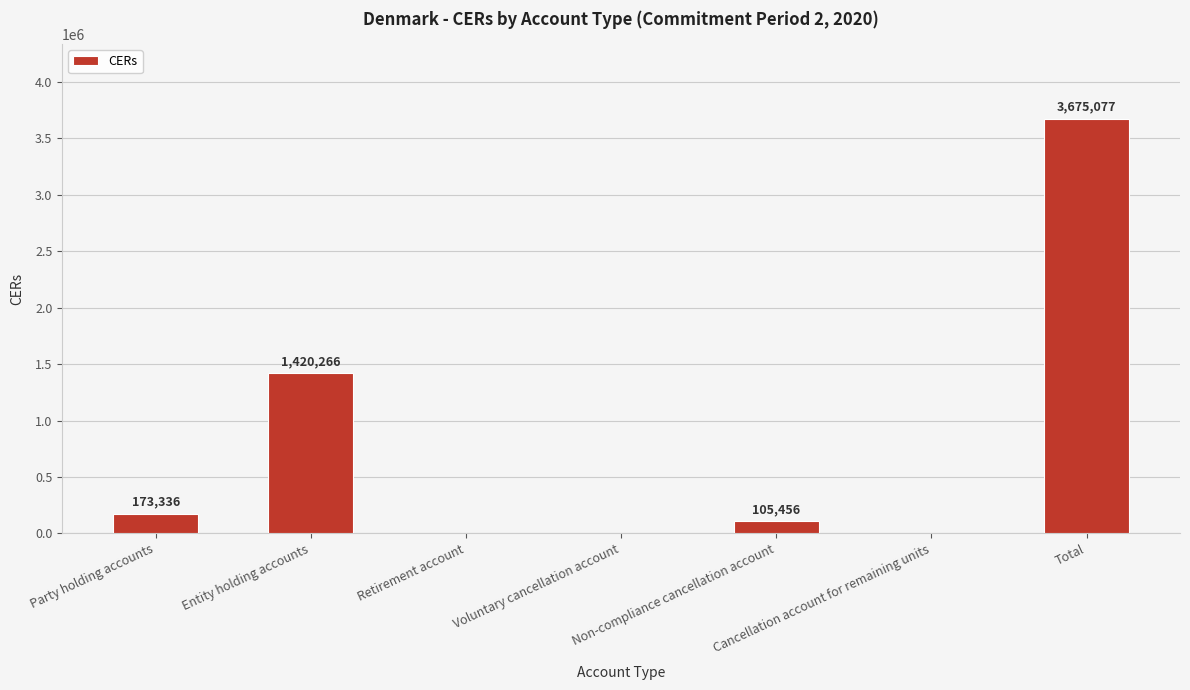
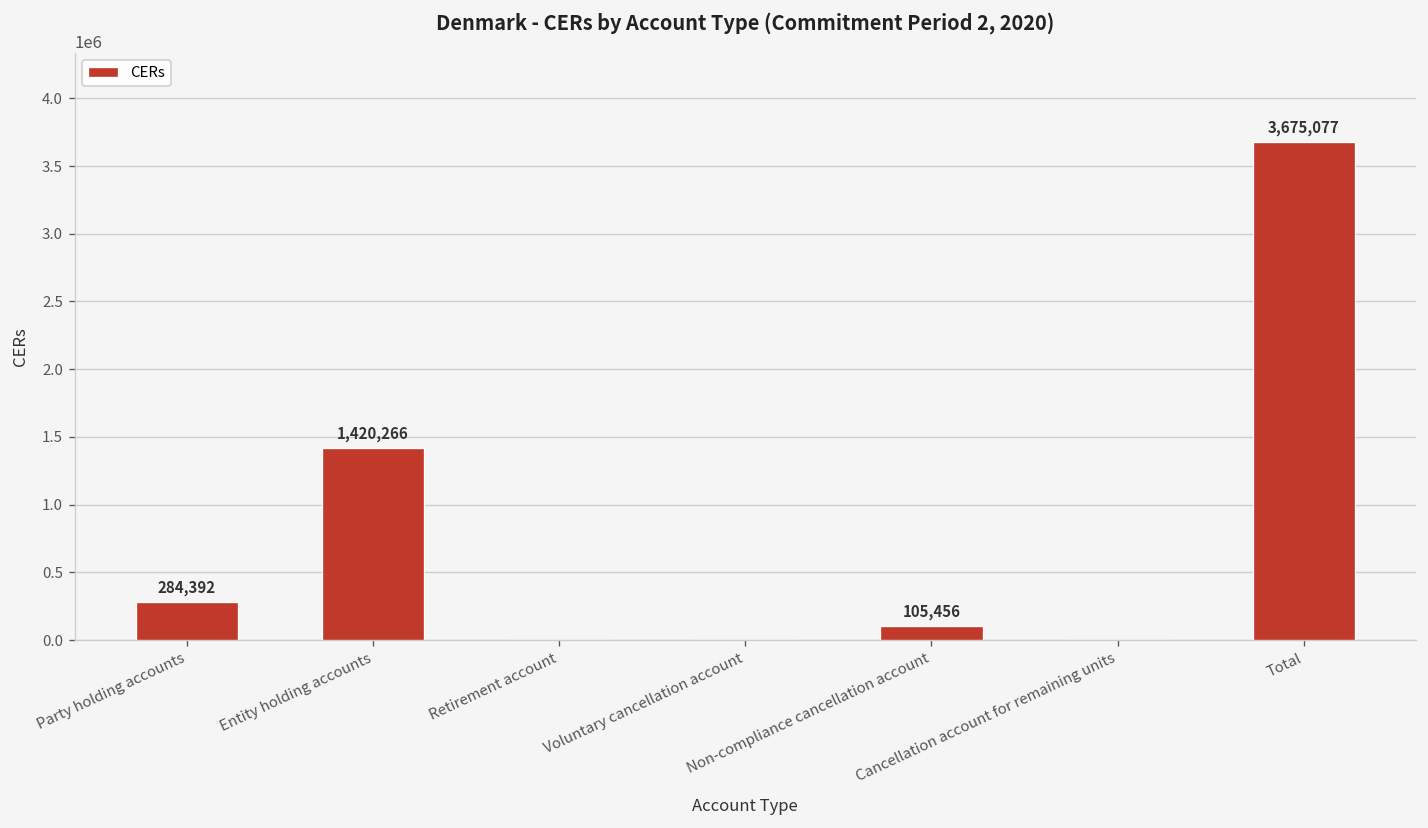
  {
-   "Party holding accounts": "173,336",
+   "Party holding accounts": "284,392",
    "Entity holding accounts": "1,420,266",
    "Non-compliance cancellation account": "105,456",
    "Total": "3,675,077"
  }
